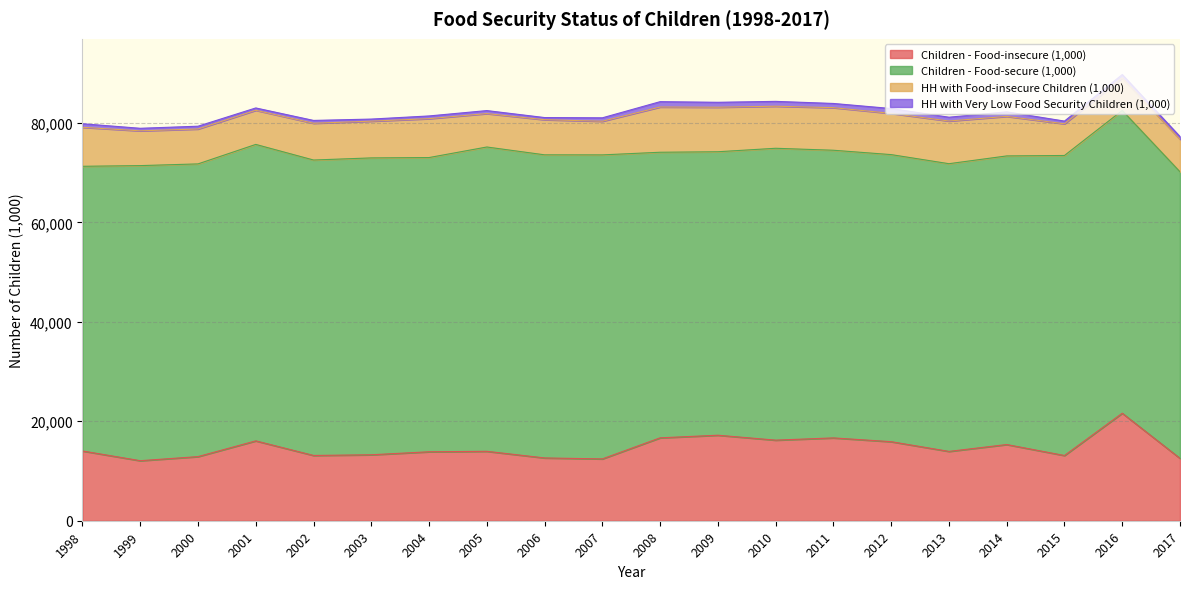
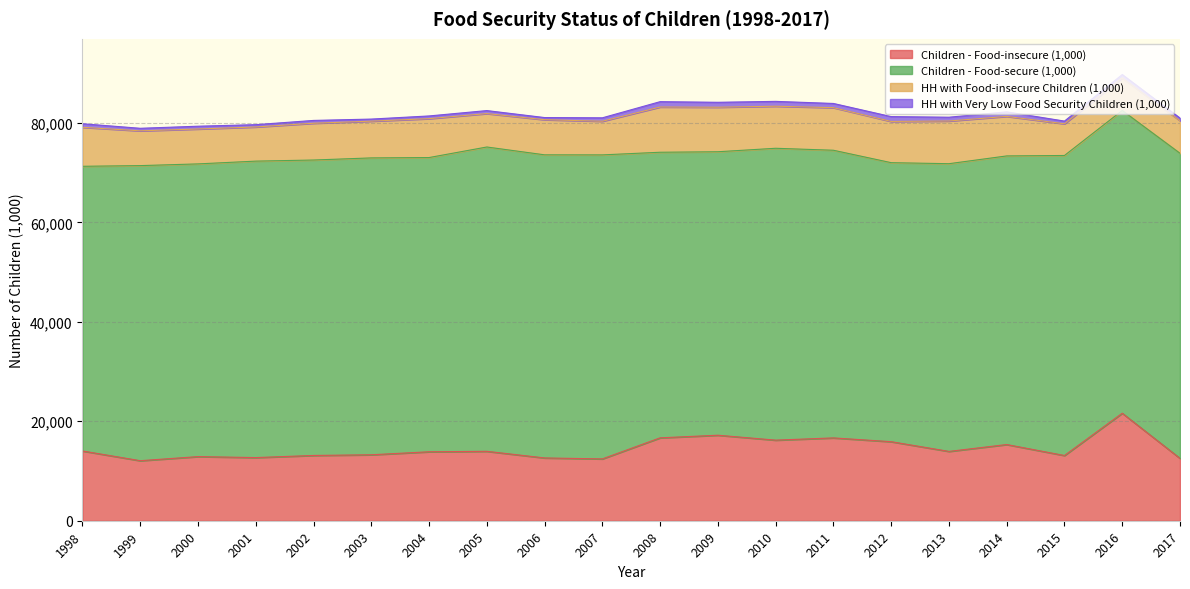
  {
    "Children - Food-insecure (1,000)": {
      "1998": "14,000",
      "1999": "12,000",
      "2000": "13,000",
-     "2001": "16,000",
+     "2001": "13,000",
      "2002": "13,000",
      "2003": "13,000",
      "2004": "14,000",
      "2005": "14,000",
      "2006": "13,000",
      "2007": "12,000",
      "2008": "17,000",
      "2009": "17,000",
      "2010": "16,000",
      "2011": "17,000",
      "2012": "16,000",
      "2013": "14,000",
      "2014": "15,000",
      "2015": "13,000",
      "2016": "22,000",
      "2017": "13,000"
    },
    "Children - Food-secure (1,000)": {
      "1998": "57,000",
      "1999": "59,000",
      "2000": "59,000",
      "2001": "60,000",
      "2002": "59,000",
      "2003": "60,000",
      "2004": "59,000",
      "2005": "61,000",
      "2006": "61,000",
      "2007": "61,000",
      "2008": "57,000",
      "2009": "57,000",
      "2010": "59,000",
      "2011": "58,000",
-     "2012": "58,000",
+     "2012": "56,000",
      "2013": "58,000",
      "2014": "58,000",
      "2015": "60,000",
-     "2017": "58,000"
+     "2017": "61,000"
    },
    "HH with Food-insecure Children (1,000)": {
      "1998": "8,000",
      "2000": "7,000",
      "2002": "7,000",
      "2004": "8,000",
      "2005": "7,000",
      "2007": "7,000",
      "2008": "9,000",
      "2009": "9,000",
      "2010": "8,000",
      "2011": "9,000",
      "2013": "9,000",
      "2014": "8,000",
      "2015": "6,000",
      "2017": "7,000"
    },
    "HH with Very Low Food Security Children (1,000)": {
      "1998": "1,000",
      "2000": "1,000",
      "2002": "1,000",
      "2004": "1,000",
      "2005": "1,000",
      "2007": "1,000",
      "2008": "1,000",
      "2009": "1,000",
      "2010": "1,000",
      "2011": "1,000",
      "2013": "1,000",
      "2015": "1,000",
      "2017": "1,000"
    }
  }
